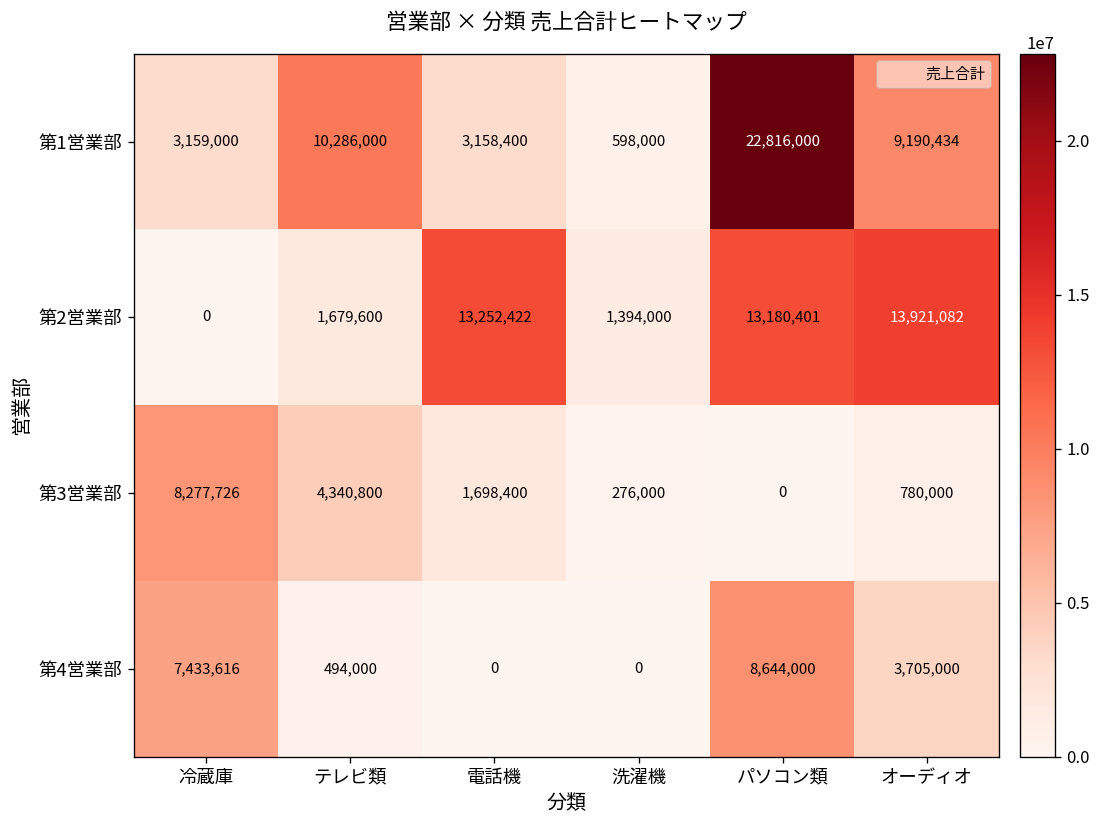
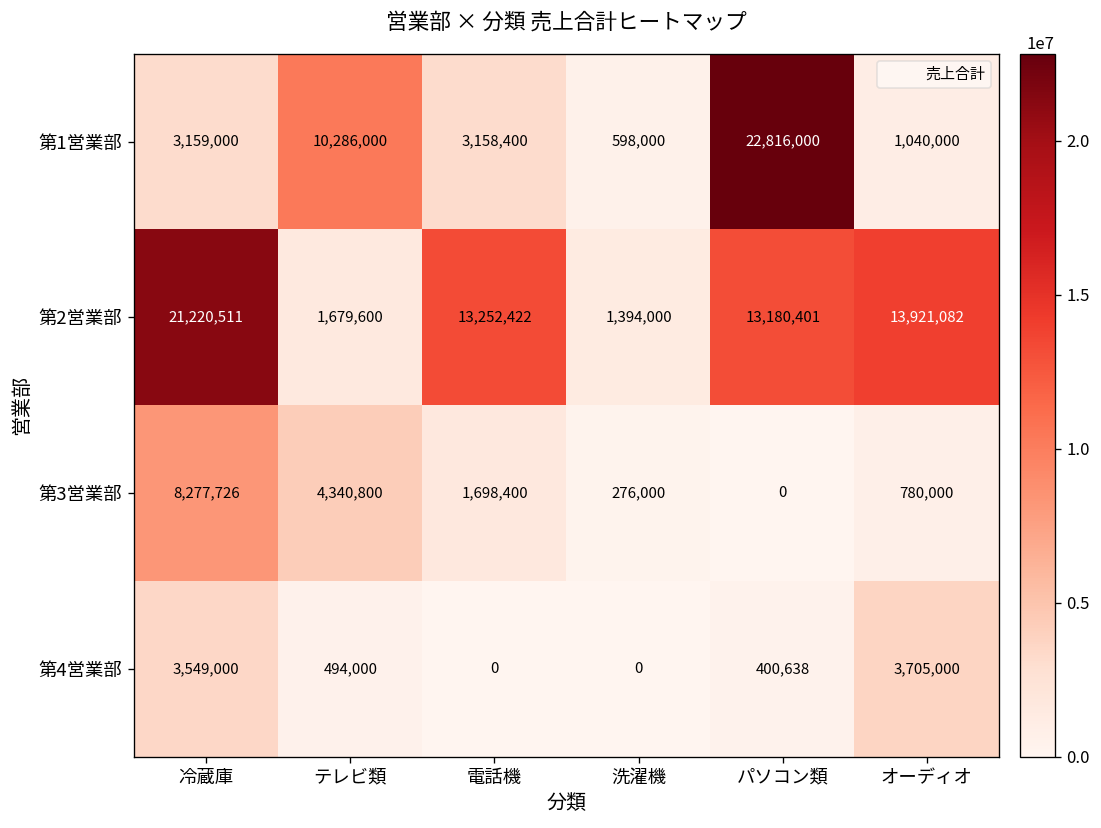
  {
    "第1営業部": {
      "冷蔵庫": "3,159,000",
      "テレビ類": "10,286,000",
      "電話機": "3,158,400",
      "洗濯機": "598,000",
      "パソコン類": "22,816,000",
-     "オーディオ": "9,190,434"
+     "オーディオ": "1,040,000"
    },
    "第2営業部": {
-     "冷蔵庫": "0",
+     "冷蔵庫": "21,220,511",
      "テレビ類": "1,679,600",
      "電話機": "13,252,422",
      "洗濯機": "1,394,000",
      "パソコン類": "13,180,401",
      "オーディオ": "13,921,082"
    },
    "第3営業部": {
      "冷蔵庫": "8,277,726",
      "テレビ類": "4,340,800",
      "電話機": "1,698,400",
      "洗濯機": "276,000",
      "パソコン類": "0",
      "オーディオ": "780,000"
    },
    "第4営業部": {
-     "冷蔵庫": "7,433,616",
+     "冷蔵庫": "3,549,000",
      "テレビ類": "494,000",
      "電話機": "0",
      "洗濯機": "0",
-     "パソコン類": "8,644,000",
+     "パソコン類": "400,638",
      "オーディオ": "3,705,000"
    }
  }
